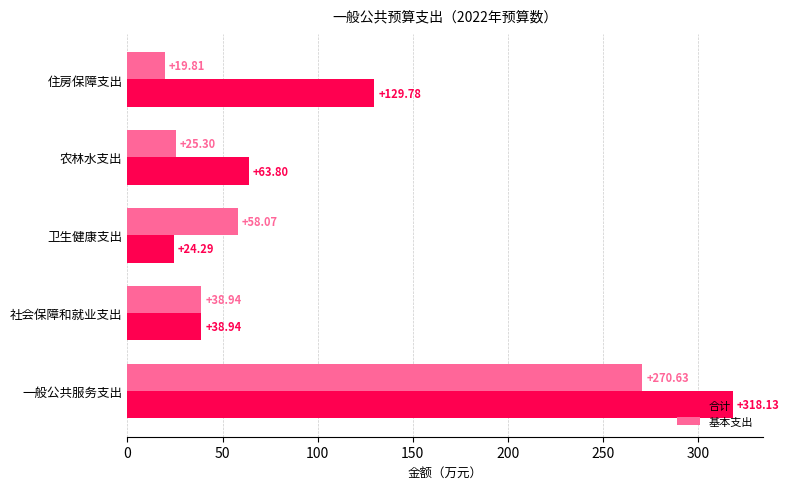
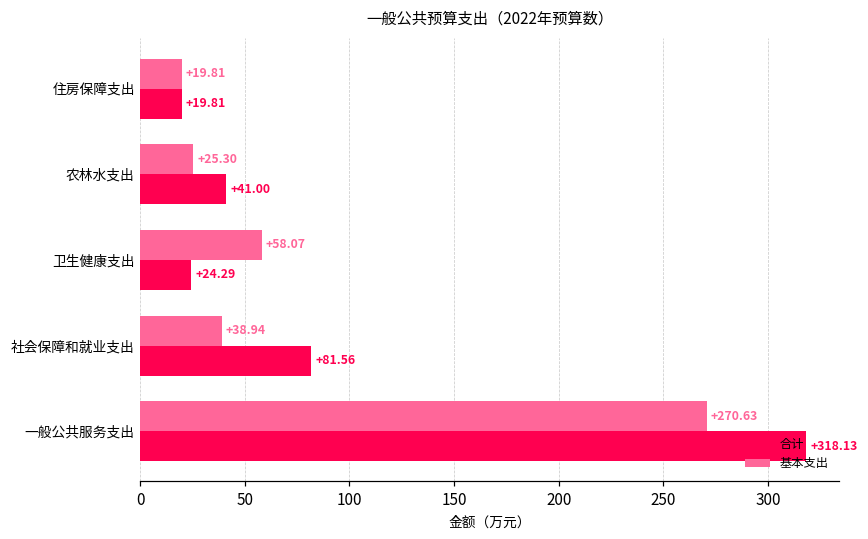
  {
    "合计": {
-     "住房保障支出": "+129.78",
-     "农林水支出": "+63.80",
+     "住房保障支出": "+19.81",
+     "农林水支出": "+41.00",
      "卫生健康支出": "+24.29",
-     "社会保障和就业支出": "+38.94",
+     "社会保障和就业支出": "+81.56",
      "一般公共服务支出": "+318.13"
    },
    "基本支出": {
      "住房保障支出": "+19.81",
      "农林水支出": "+25.30",
      "卫生健康支出": "+58.07",
      "社会保障和就业支出": "+38.94",
      "一般公共服务支出": "+270.63"
    }
  }
